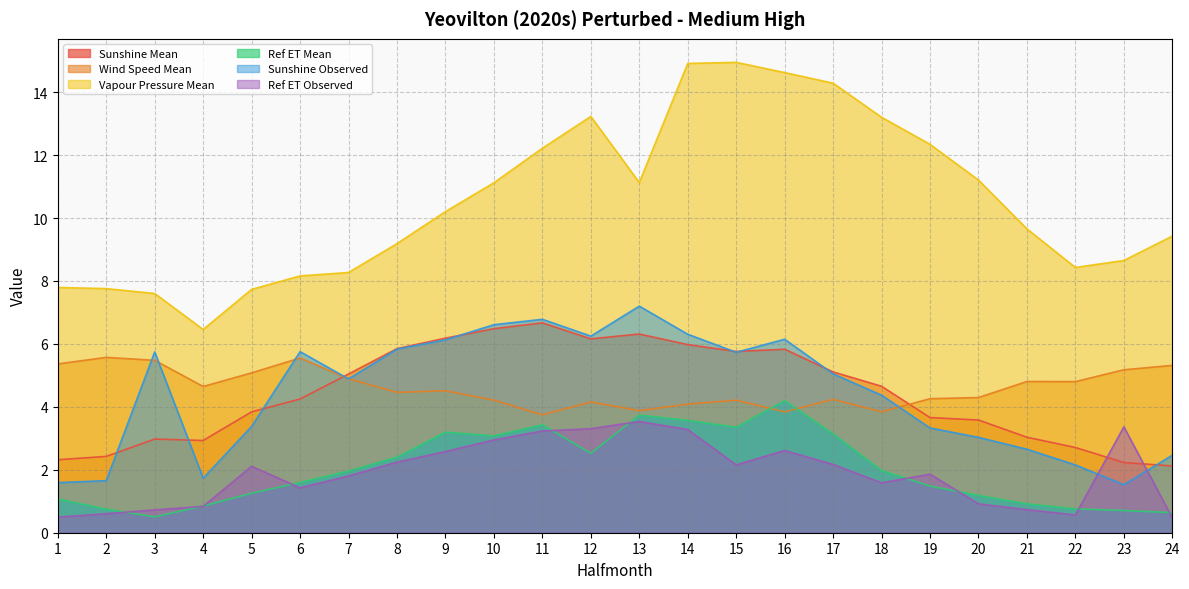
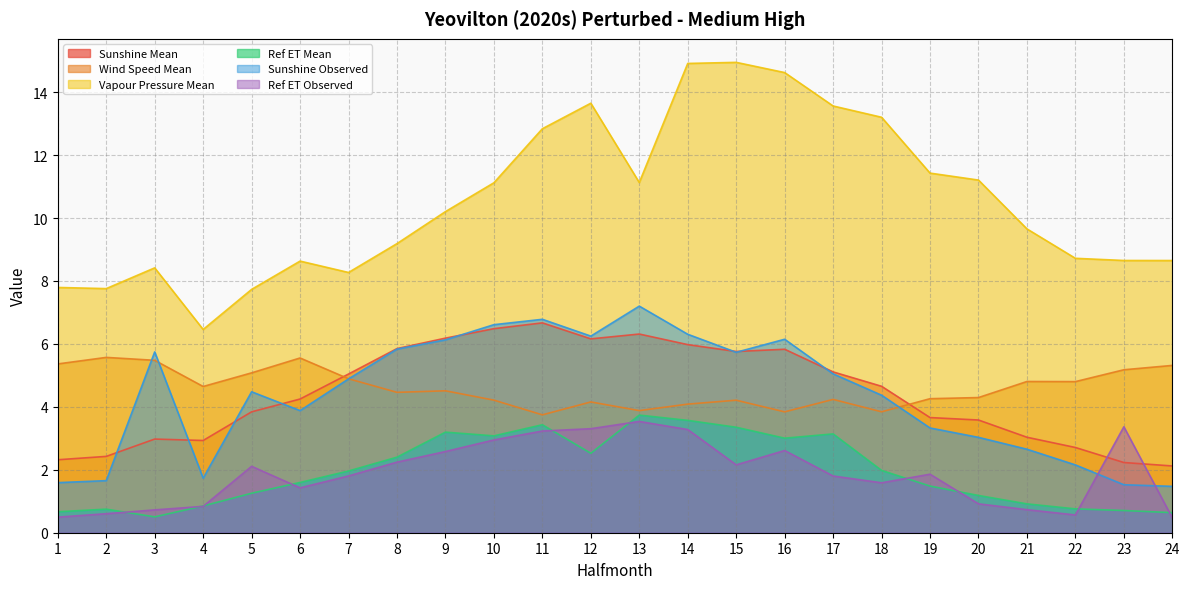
  {
    "Vapour Pressure Mean": {
      "1": 7.8,
      "2": 7.8,
-     "3": 7.6,
+     "3": 8.4,
      "4": 6.5,
      "5": 7.7,
-     "6": 8.2,
+     "6": 8.6,
      "7": 8.3,
      "8": 9.2,
      "9": 10.2,
      "10": 11.1,
-     "11": 12.2,
-     "12": 13.2,
+     "11": 12.8,
+     "12": 13.6,
      "13": 11.1,
      "14": 14.9,
      "15": 14.9,
      "16": 14.6,
-     "17": 14.3,
+     "17": 13.6,
      "18": 13.2,
-     "19": 12.3,
+     "19": 11.4,
      "20": 11.2,
      "21": 9.7,
-     "22": 8.4,
+     "22": 8.7,
      "23": 8.7,
-     "24": 9.4
+     "24": 8.6
    },
    "Ref ET Mean": {
-     "1": 1.1,
+     "1": 0.7,
      "2": 0.7,
      "3": 0.5,
      "5": 1.3,
      "6": 1.6,
      "7": 2.0,
      "8": 2.4,
      "9": 3.2,
      "10": 3.1,
      "11": 3.4,
      "12": 2.5,
      "13": 3.7,
      "14": 3.6,
      "15": 3.4,
-     "16": 4.2,
+     "16": 3.0,
      "17": 3.1,
      "18": 2.0,
      "19": 1.5,
      "20": 1.2,
      "21": 0.9,
      "22": 0.8,
      "23": 0.7,
      "24": 0.6
    },
    "Sunshine Observed": {
      "1": 1.6,
      "2": 1.7,
      "3": 5.7,
      "4": 1.7,
-     "5": 3.4,
-     "6": 5.8,
+     "5": 4.5,
+     "6": 3.9,
      "10": 6.6,
      "11": 6.8,
      "12": 6.2,
      "13": 7.2,
      "14": 6.3,
      "16": 6.1,
      "18": 4.4,
      "19": 3.3,
      "20": 3.0,
      "21": 2.7,
      "22": 2.2,
      "23": 1.5,
-     "24": 2.5
+     "24": 1.5
    },
    "Ref ET Observed": {
      "1": 0.5,
      "2": 0.6,
      "3": 0.7,
      "5": 2.1,
      "6": 1.4,
      "7": 1.8,
      "8": 2.2,
      "9": 2.6,
      "10": 2.9,
      "11": 3.2,
      "12": 3.3,
      "13": 3.5,
      "14": 3.3,
      "15": 2.2,
      "16": 2.6,
-     "17": 2.2,
+     "17": 1.8,
      "18": 1.6,
      "19": 1.9,
      "20": 0.9,
      "21": 0.7,
      "22": 0.6,
      "23": 3.4,
      "24": 0.5
    }
  }
